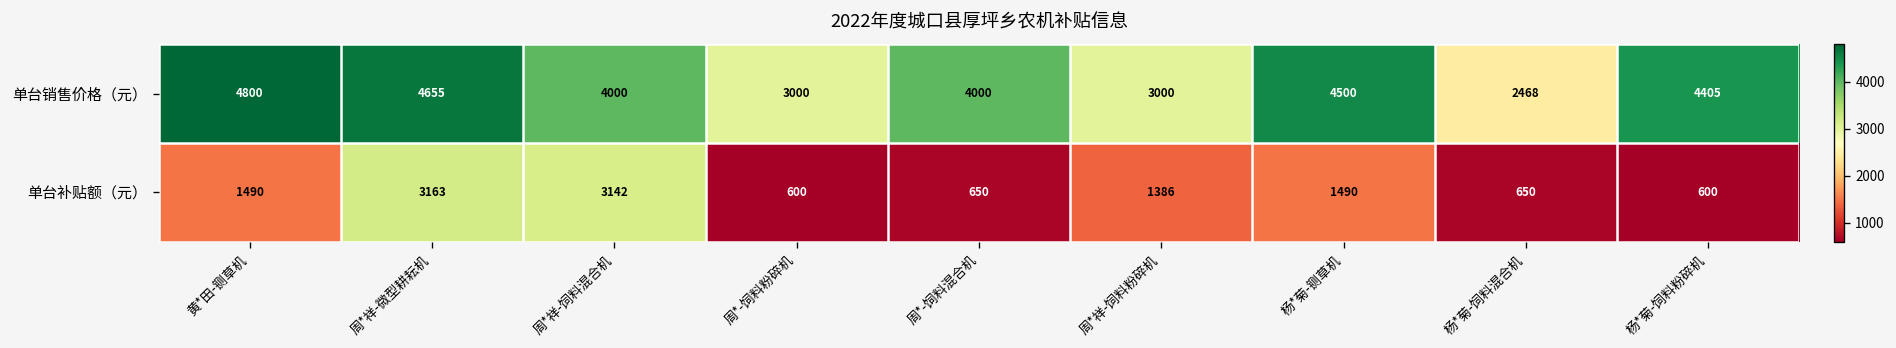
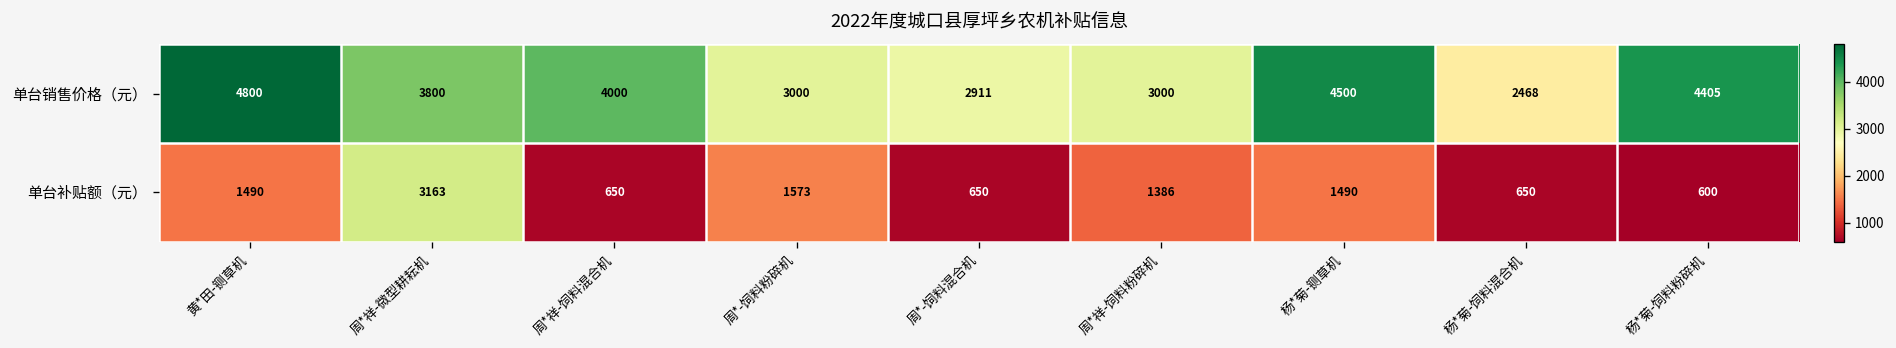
  {
    "单台销售价格（元）": {
      "黄*田-铡草机": 4800,
-     "周*祥-微型耕耘机": 4655,
+     "周*祥-微型耕耘机": 3800,
      "周*祥-饲料混合机": 4000,
      "周*-饲料粉碎机": 3000,
-     "周*-饲料混合机": 4000,
+     "周*-饲料混合机": 2911,
      "周*祥-饲料粉碎机": 3000,
      "杨*菊-铡草机": 4500,
      "杨*菊-饲料混合机": 2468,
      "杨*菊-饲料粉碎机": 4405
    },
    "单台补贴额（元）": {
      "黄*田-铡草机": 1490,
      "周*祥-微型耕耘机": 3163,
-     "周*祥-饲料混合机": 3142,
-     "周*-饲料粉碎机": 600,
+     "周*祥-饲料混合机": 650,
+     "周*-饲料粉碎机": 1573,
      "周*-饲料混合机": 650,
      "周*祥-饲料粉碎机": 1386,
      "杨*菊-铡草机": 1490,
      "杨*菊-饲料混合机": 650,
      "杨*菊-饲料粉碎机": 600
    }
  }
